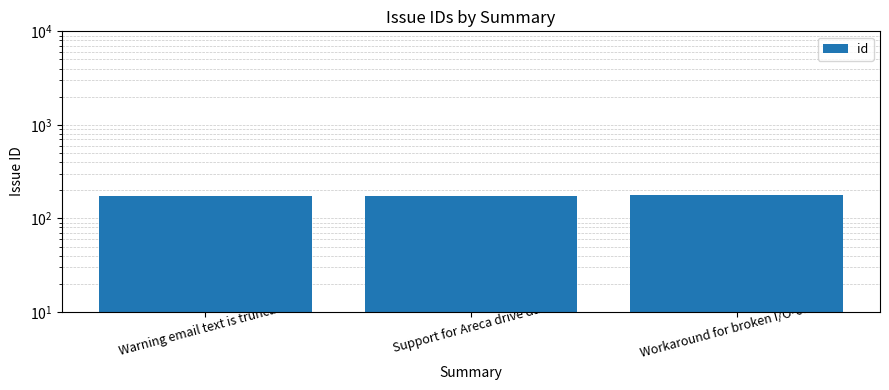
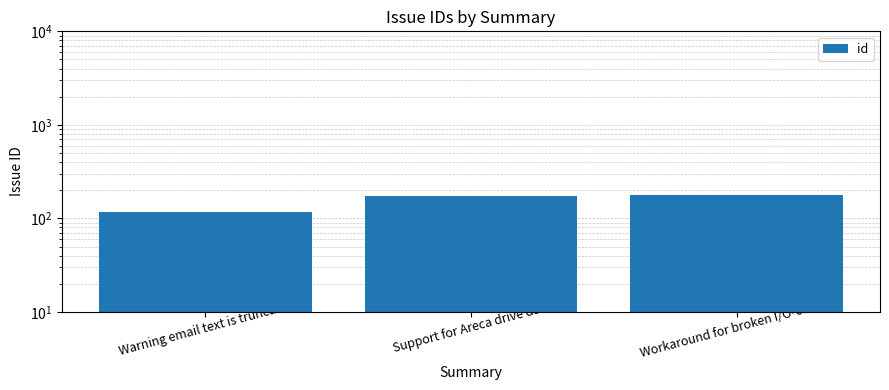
  {
-   "Warning email text is truncated": 170,
+   "Warning email text is truncated": 120,
    "Support for Areca drive data": 180,
    "Workaround for broken I/O-control": 180
  }
